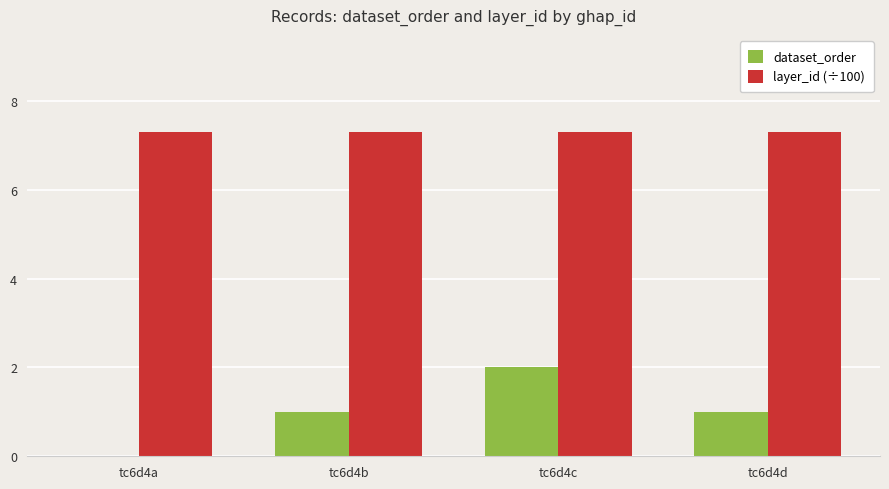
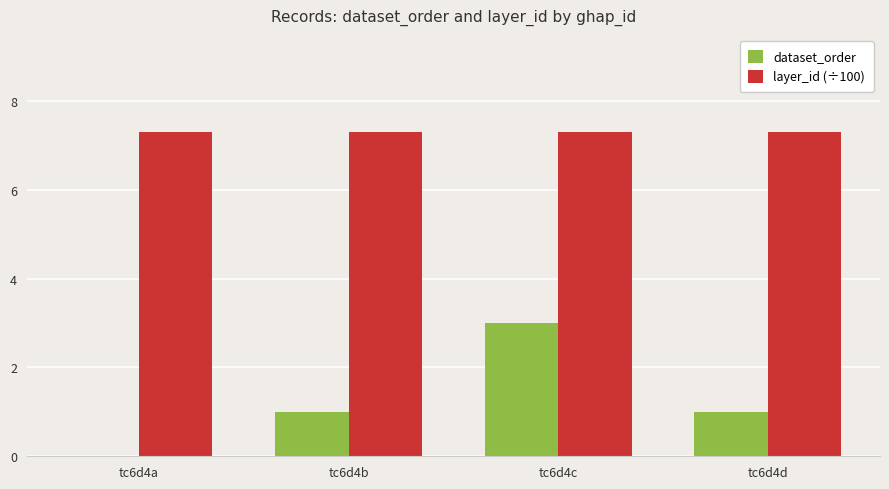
  {
    "dataset_order": {
      "tc6d4a": 0,
      "tc6d4b": 1,
-     "tc6d4c": 2,
+     "tc6d4c": 3,
      "tc6d4d": 1
    },
    "layer_id (÷100)": {
      "tc6d4a": 7.3,
      "tc6d4b": 7.3,
      "tc6d4c": 7.3,
      "tc6d4d": 7.3
    }
  }
